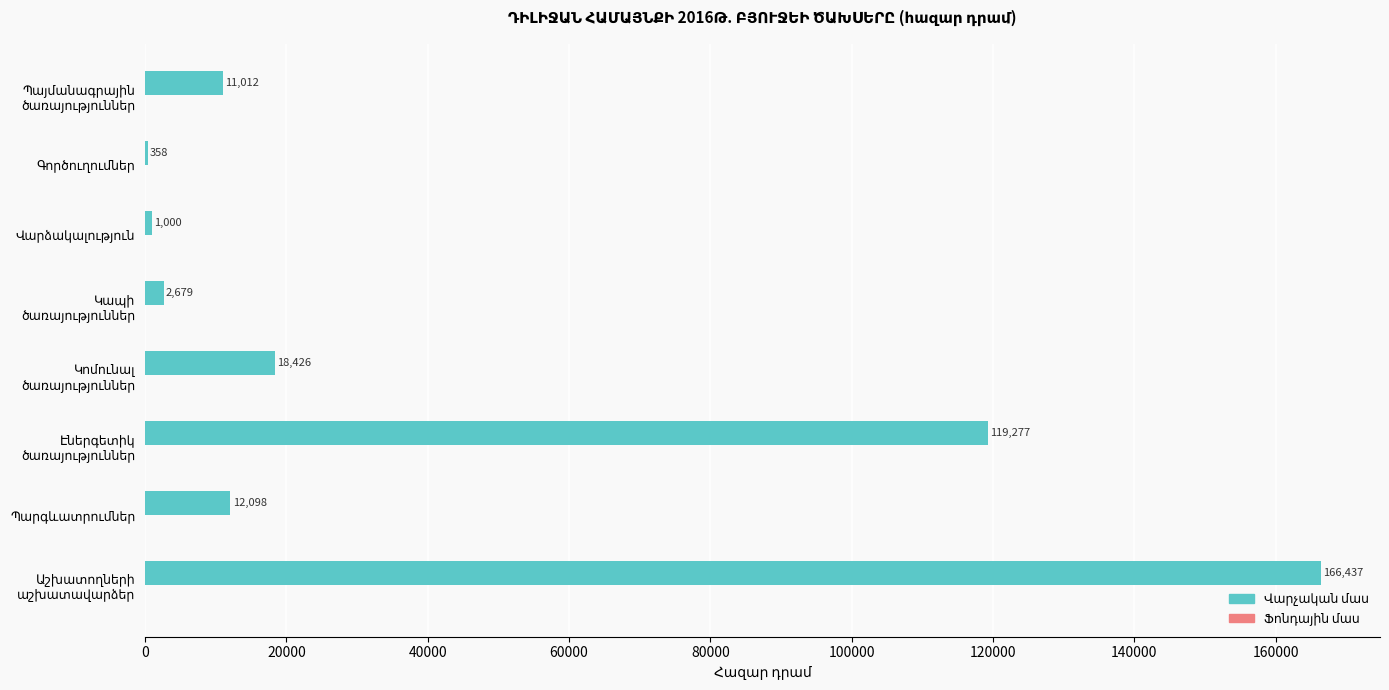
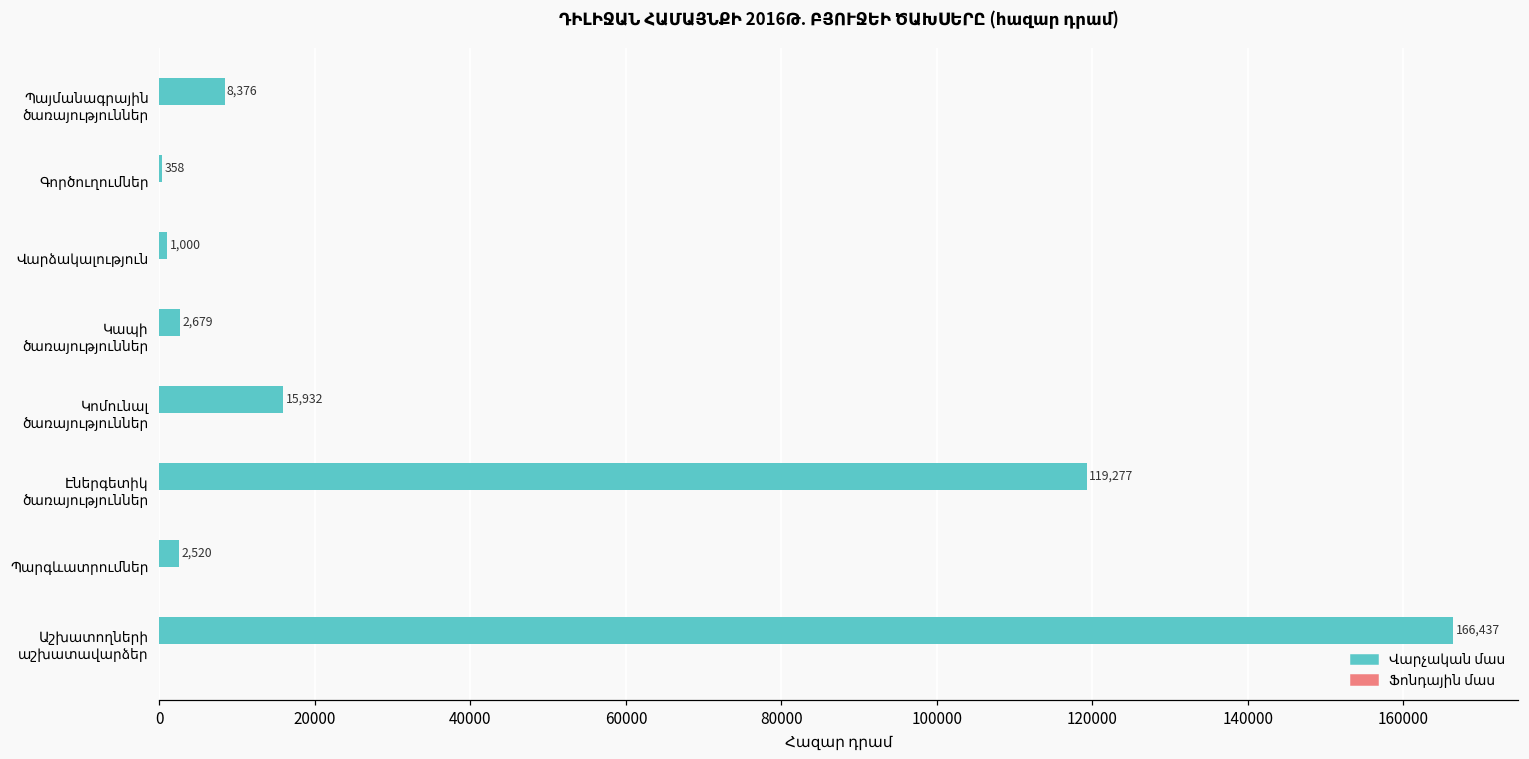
  {
    "Վարչական մաս": {
-     "Պայմանագրային ծառայություններ": "11,012",
+     "Պայմանագրային ծառայություններ": "8,376",
      "Գործուղումներ": "358",
      "Վարձակալություն": "1,000",
      "Կապի ծառայություններ": "2,679",
-     "Կոմունալ ծառայություններ": "18,426",
+     "Կոմունալ ծառայություններ": "15,932",
      "Էներգետիկ ծառայություններ": "119,277",
-     "Պարգևատրումներ": "12,098",
+     "Պարգևատրումներ": "2,520",
      "Աշխատողների աշխատավարձեր": "166,437"
    },
    "Ֆոնդային մաս": {
      "Պայմանագրային ծառայություններ": "0",
      "Գործուղումներ": "0",
      "Վարձակալություն": "0",
      "Կապի ծառայություններ": "0",
      "Կոմունալ ծառայություններ": "0",
      "Էներգետիկ ծառայություններ": "0",
      "Պարգևատրումներ": "0",
      "Աշխատողների աշխատավարձեր": "0"
    }
  }
